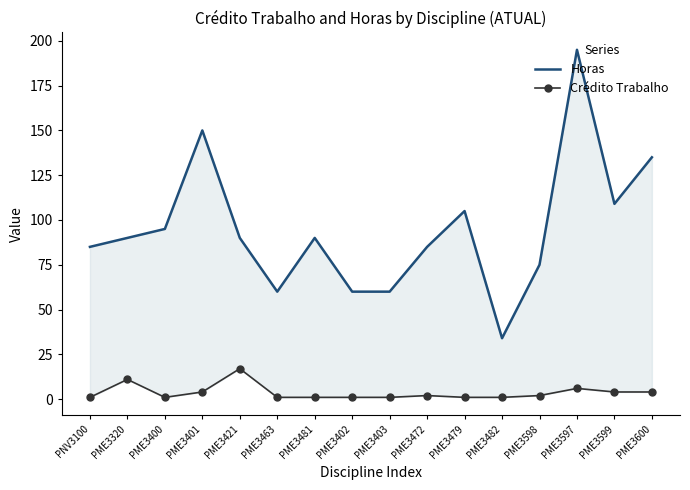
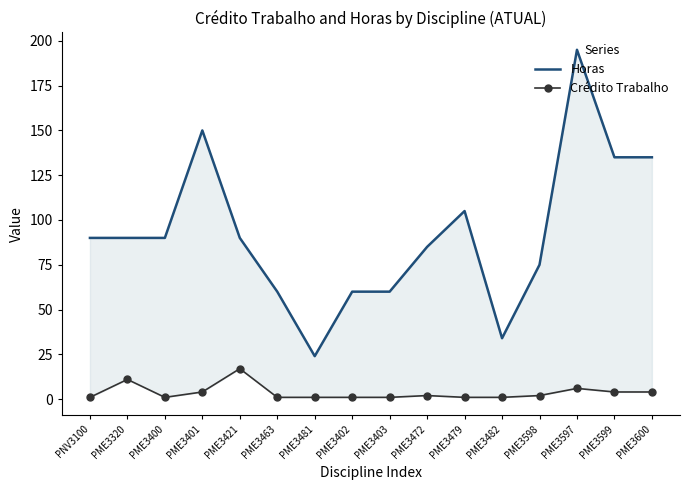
  {
    "Horas": {
-     "PNV3100": 85,
+     "PNV3100": 90,
      "PME3320": 90,
-     "PME3400": 95,
+     "PME3400": 90,
      "PME3401": 150,
      "PME3421": 90,
      "PME3463": 60,
-     "PME3481": 90,
+     "PME3481": 24,
      "PME3402": 60,
      "PME3403": 60,
      "PME3472": 85,
      "PME3479": 105,
      "PME3482": 34,
      "PME3598": 75,
      "PME3597": 195,
-     "PME3599": 109,
+     "PME3599": 135,
      "PME3600": 135
    },
    "Crédito Trabalho": {
      "PNV3100": 1,
      "PME3320": 11,
      "PME3400": 1,
      "PME3401": 4,
      "PME3421": 17,
      "PME3463": 1,
      "PME3481": 1,
      "PME3402": 1,
      "PME3403": 1,
      "PME3472": 2,
      "PME3479": 1,
      "PME3482": 1,
      "PME3598": 2,
      "PME3597": 6,
      "PME3599": 4,
      "PME3600": 4
    }
  }
